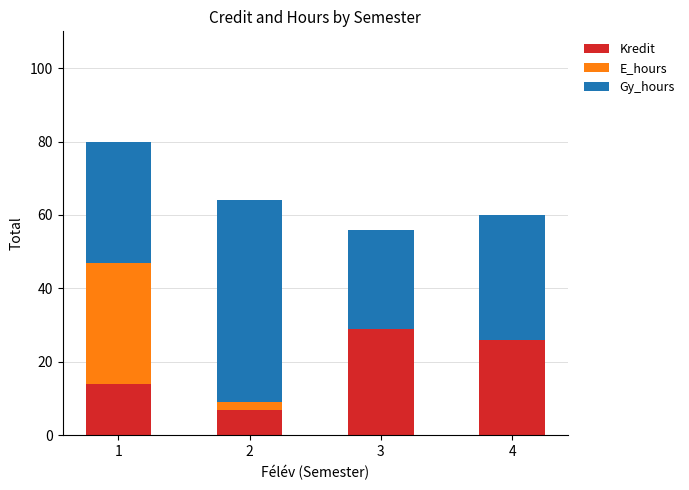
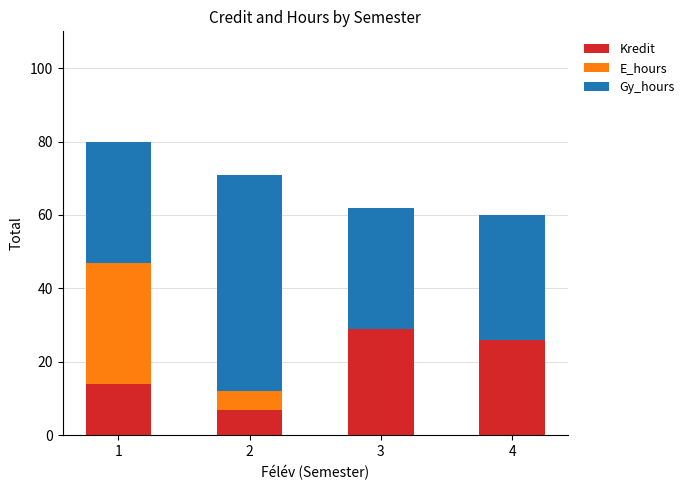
  {
    "Kredit": {
      "1": 14,
      "2": 7,
      "3": 29,
      "4": 26
    },
    "E_hours": {
      "1": 33,
-     "2": 2,
+     "2": 5,
      "3": 0,
      "4": 0
    },
    "Gy_hours": {
      "1": 33,
-     "2": 55,
-     "3": 27,
+     "2": 59,
+     "3": 33,
      "4": 34
    }
  }
